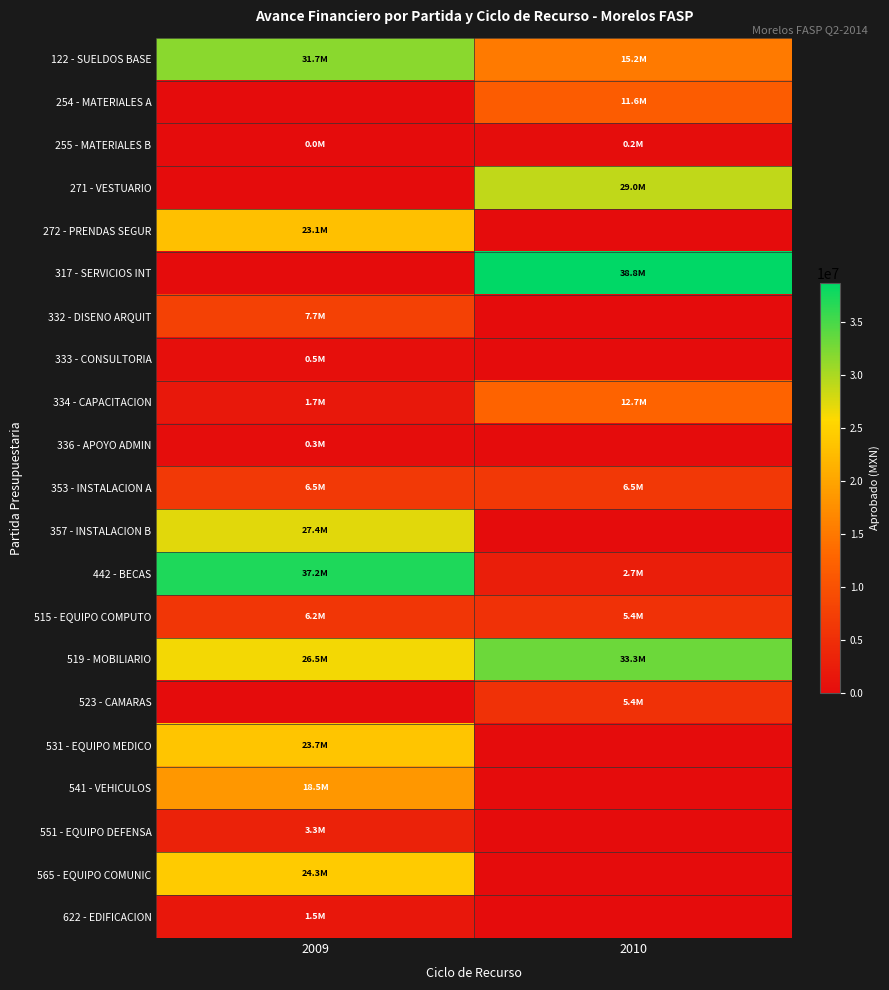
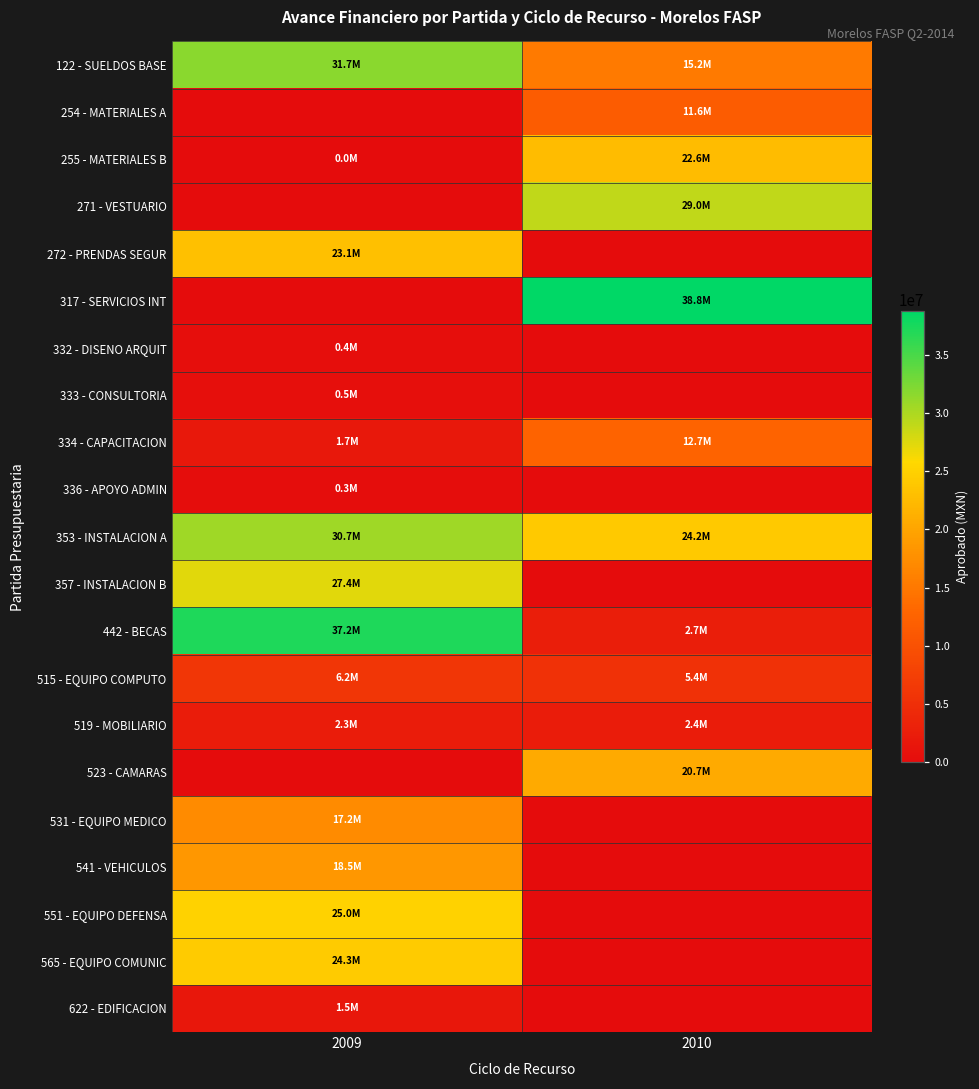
  {
    "122 - SUELDOS BASE": {
      "2009": "31.7M",
      "2010": "15.2M"
    },
    "254 - MATERIALES A": {
      "2010": "11.6M"
    },
    "255 - MATERIALES B": {
      "2009": "0.0M",
-     "2010": "0.2M"
+     "2010": "22.6M"
    },
    "271 - VESTUARIO": {
      "2010": "29.0M"
    },
    "272 - PRENDAS SEGUR": {
      "2009": "23.1M"
    },
    "317 - SERVICIOS INT": {
      "2010": "38.8M"
    },
    "332 - DISENO ARQUIT": {
-     "2009": "7.7M"
+     "2009": "0.4M"
    },
    "333 - CONSULTORIA": {
      "2009": "0.5M"
    },
    "334 - CAPACITACION": {
      "2009": "1.7M",
      "2010": "12.7M"
    },
    "336 - APOYO ADMIN": {
      "2009": "0.3M"
    },
    "353 - INSTALACION A": {
-     "2009": "6.5M",
-     "2010": "6.5M"
+     "2009": "30.7M",
+     "2010": "24.2M"
    },
    "357 - INSTALACION B": {
      "2009": "27.4M"
    },
    "442 - BECAS": {
      "2009": "37.2M",
      "2010": "2.7M"
    },
    "515 - EQUIPO COMPUTO": {
      "2009": "6.2M",
      "2010": "5.4M"
    },
    "519 - MOBILIARIO": {
-     "2009": "26.5M",
-     "2010": "33.3M"
+     "2009": "2.3M",
+     "2010": "2.4M"
    },
    "523 - CAMARAS": {
-     "2010": "5.4M"
+     "2010": "20.7M"
    },
    "531 - EQUIPO MEDICO": {
-     "2009": "23.7M"
+     "2009": "17.2M"
    },
    "541 - VEHICULOS": {
      "2009": "18.5M"
    },
    "551 - EQUIPO DEFENSA": {
-     "2009": "3.3M"
+     "2009": "25.0M"
    },
    "565 - EQUIPO COMUNIC": {
      "2009": "24.3M"
    },
    "622 - EDIFICACION": {
      "2009": "1.5M"
    }
  }
